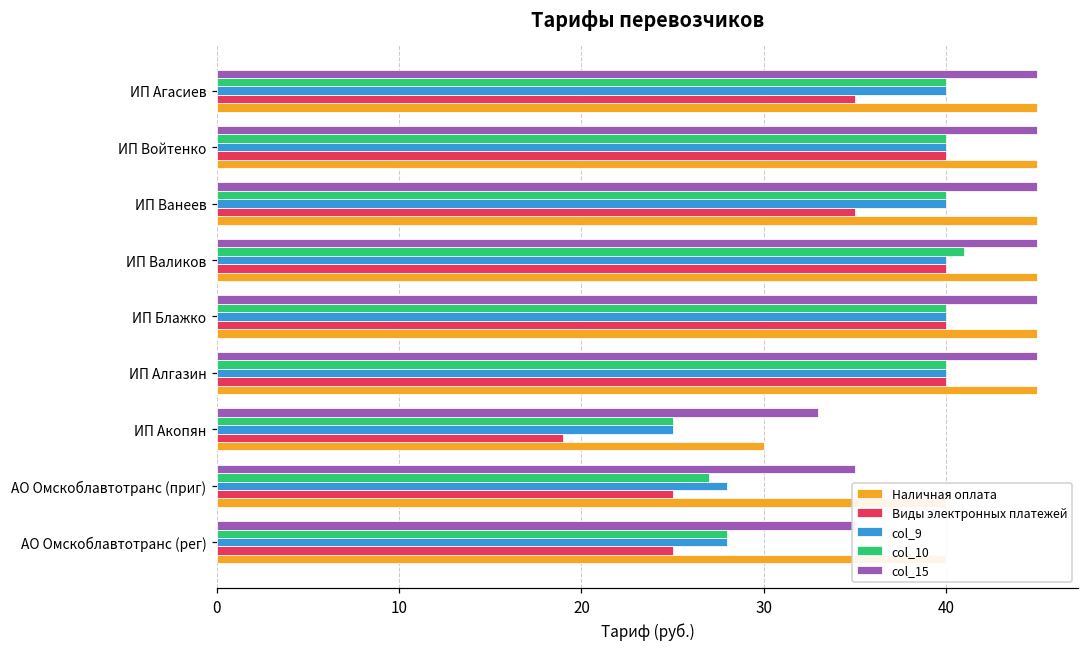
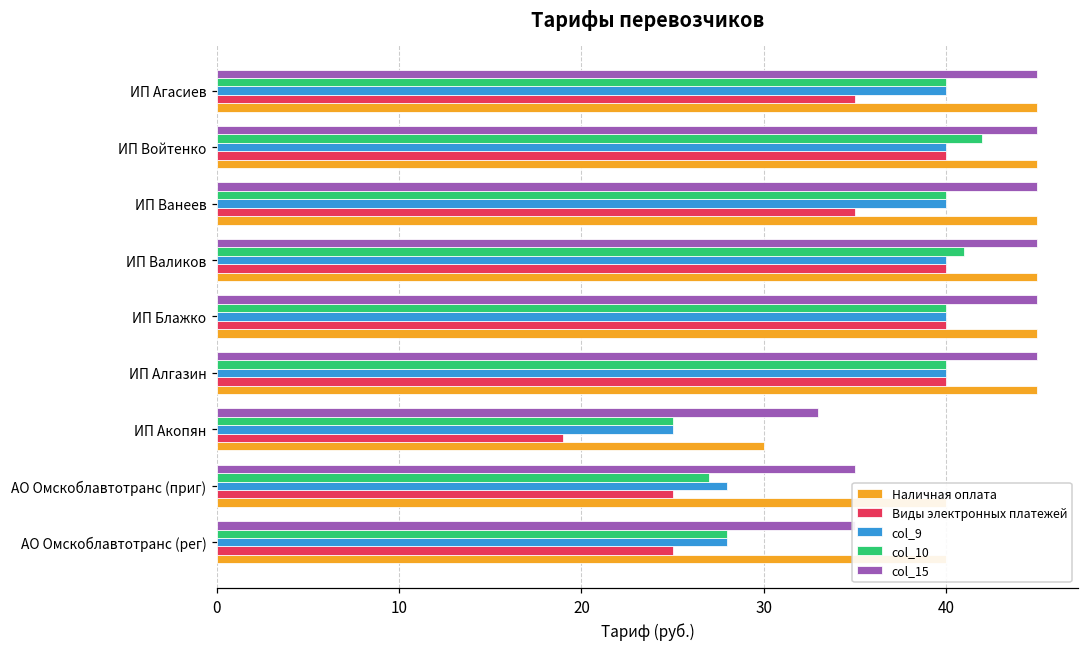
  {
    "Наличная оплата": {
      "ИП Агасиев": 45,
      "ИП Войтенко": 45,
      "ИП Ванеев": 45,
      "ИП Валиков": 45,
      "ИП Блажко": 45,
      "ИП Алгазин": 45,
      "ИП Акопян": 30
    },
    "Виды электронных платежей": {
      "ИП Агасиев": 35,
      "ИП Войтенко": 40,
      "ИП Ванеев": 35,
      "ИП Валиков": 40,
      "ИП Блажко": 40,
      "ИП Алгазин": 40,
      "ИП Акопян": 19,
      "АО Омскоблавтотранс (приг)": 25,
      "АО Омскоблавтотранс (рег)": 25
    },
    "col_9": {
      "ИП Агасиев": 40,
      "ИП Войтенко": 40,
      "ИП Ванеев": 40,
      "ИП Валиков": 40,
      "ИП Блажко": 40,
      "ИП Алгазин": 40,
      "ИП Акопян": 25,
      "АО Омскоблавтотранс (приг)": 28,
      "АО Омскоблавтотранс (рег)": 28
    },
    "col_10": {
      "ИП Агасиев": 40,
-     "ИП Войтенко": 40,
+     "ИП Войтенко": 42,
      "ИП Ванеев": 40,
      "ИП Валиков": 41,
      "ИП Блажко": 40,
      "ИП Алгазин": 40,
      "ИП Акопян": 25,
      "АО Омскоблавтотранс (приг)": 27,
      "АО Омскоблавтотранс (рег)": 28
    },
    "col_15": {
      "ИП Агасиев": 45,
      "ИП Войтенко": 45,
      "ИП Ванеев": 45,
      "ИП Валиков": 45,
      "ИП Блажко": 45,
      "ИП Алгазин": 45,
      "ИП Акопян": 33,
      "АО Омскоблавтотранс (приг)": 35
    }
  }
